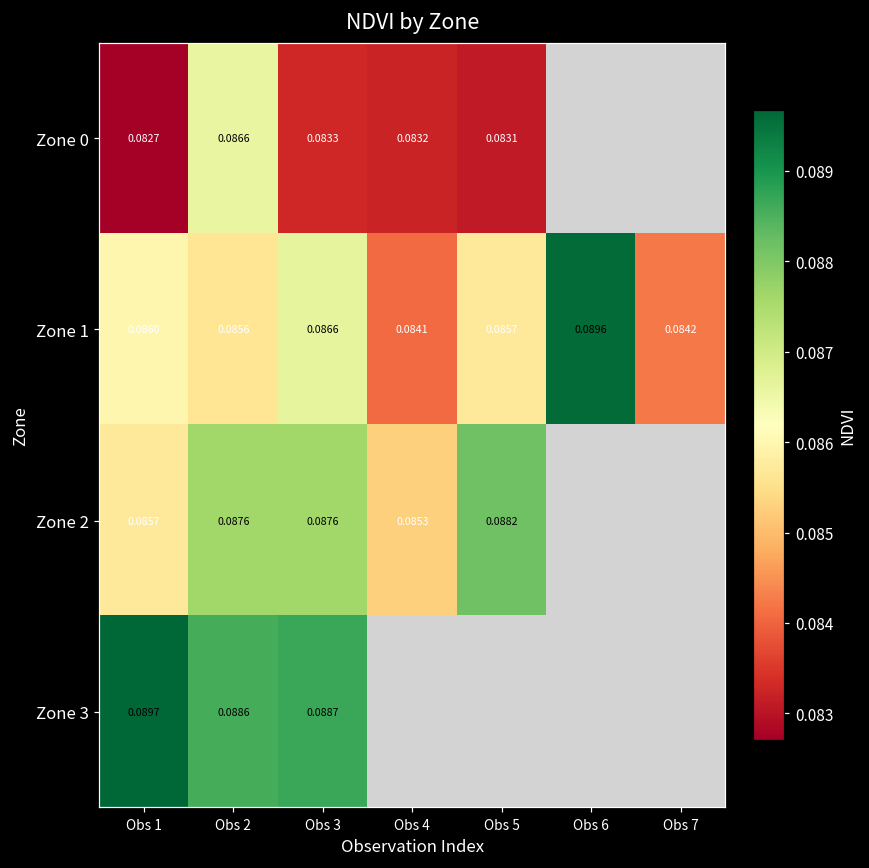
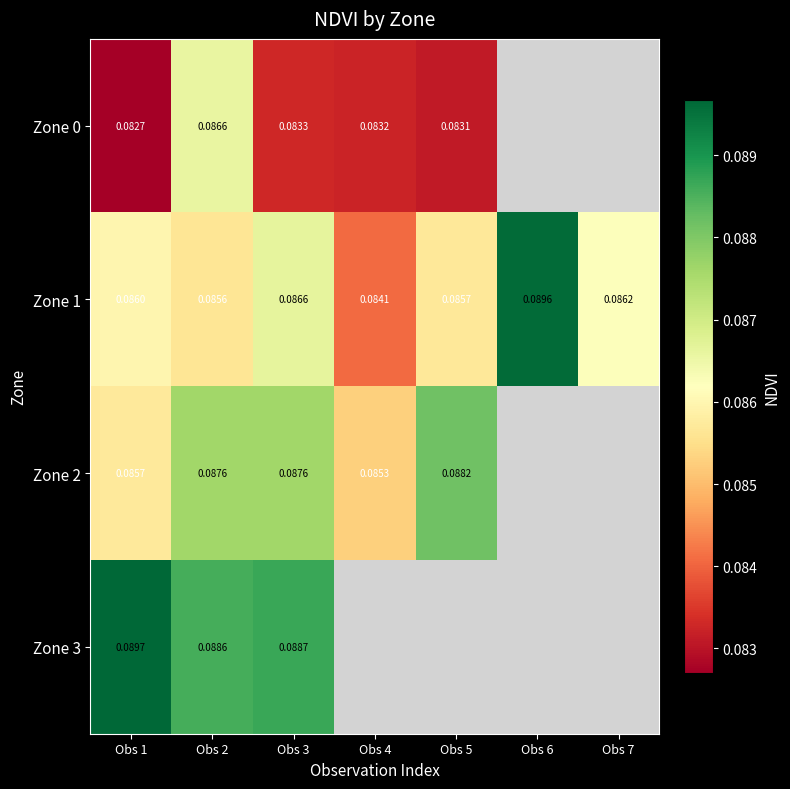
  {
    "Zone 0": {
      "Obs 1": 0.0827,
      "Obs 2": 0.0866,
      "Obs 3": 0.0833,
      "Obs 4": 0.0832,
      "Obs 5": 0.0831
    },
    "Zone 1": {
      "Obs 1": 0.0860,
      "Obs 2": 0.0856,
      "Obs 3": 0.0866,
      "Obs 4": 0.0841,
      "Obs 5": 0.0857,
      "Obs 6": 0.0896,
-     "Obs 7": 0.0842
+     "Obs 7": 0.0862
    },
    "Zone 2": {
      "Obs 1": 0.0857,
      "Obs 2": 0.0876,
      "Obs 3": 0.0876,
      "Obs 4": 0.0853,
      "Obs 5": 0.0882
    },
    "Zone 3": {
      "Obs 1": 0.0897,
      "Obs 2": 0.0886,
      "Obs 3": 0.0887
    }
  }
